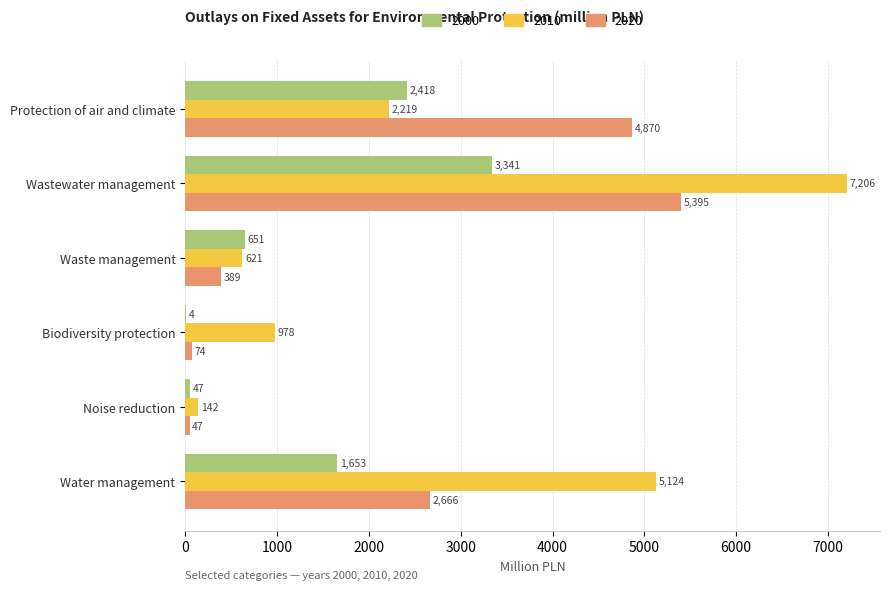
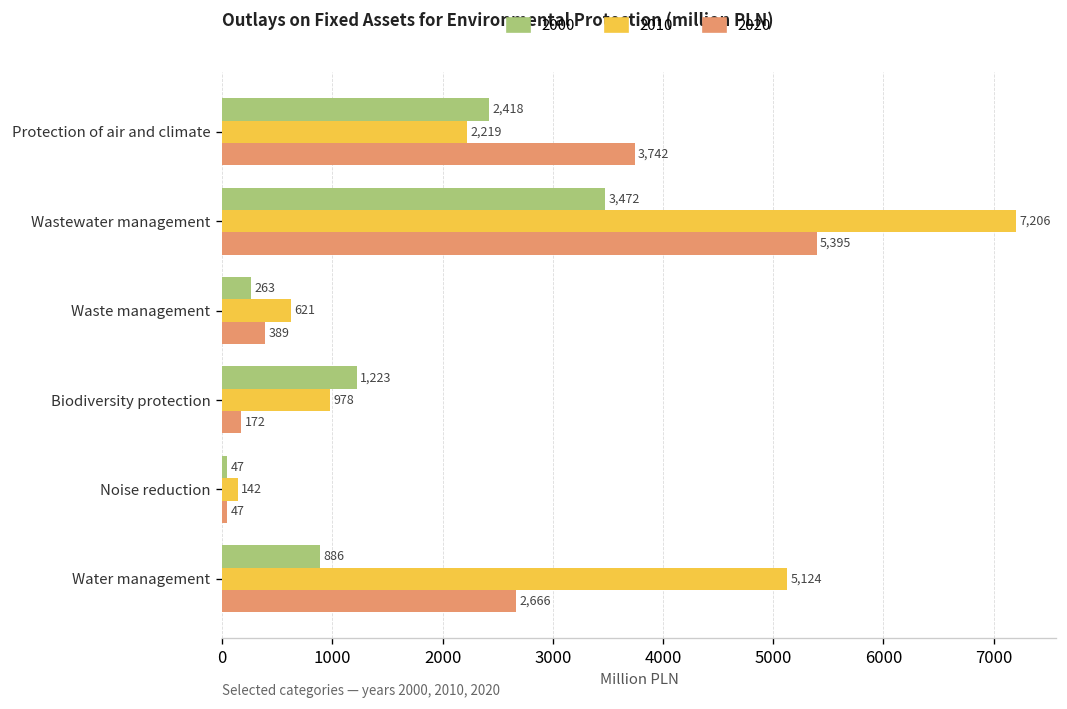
  {
    "2000": {
      "Protection of air and climate": "2,418",
-     "Wastewater management": "3,341",
-     "Waste management": "651",
-     "Biodiversity protection": "4",
+     "Wastewater management": "3,472",
+     "Waste management": "263",
+     "Biodiversity protection": "1,223",
      "Noise reduction": "47",
-     "Water management": "1,653"
+     "Water management": "886"
    },
    "2010": {
      "Protection of air and climate": "2,219",
      "Wastewater management": "7,206",
      "Waste management": "621",
      "Biodiversity protection": "978",
      "Noise reduction": "142",
      "Water management": "5,124"
    },
    "2020": {
-     "Protection of air and climate": "4,870",
+     "Protection of air and climate": "3,742",
      "Wastewater management": "5,395",
      "Waste management": "389",
-     "Biodiversity protection": "74",
+     "Biodiversity protection": "172",
      "Noise reduction": "47",
      "Water management": "2,666"
    }
  }
